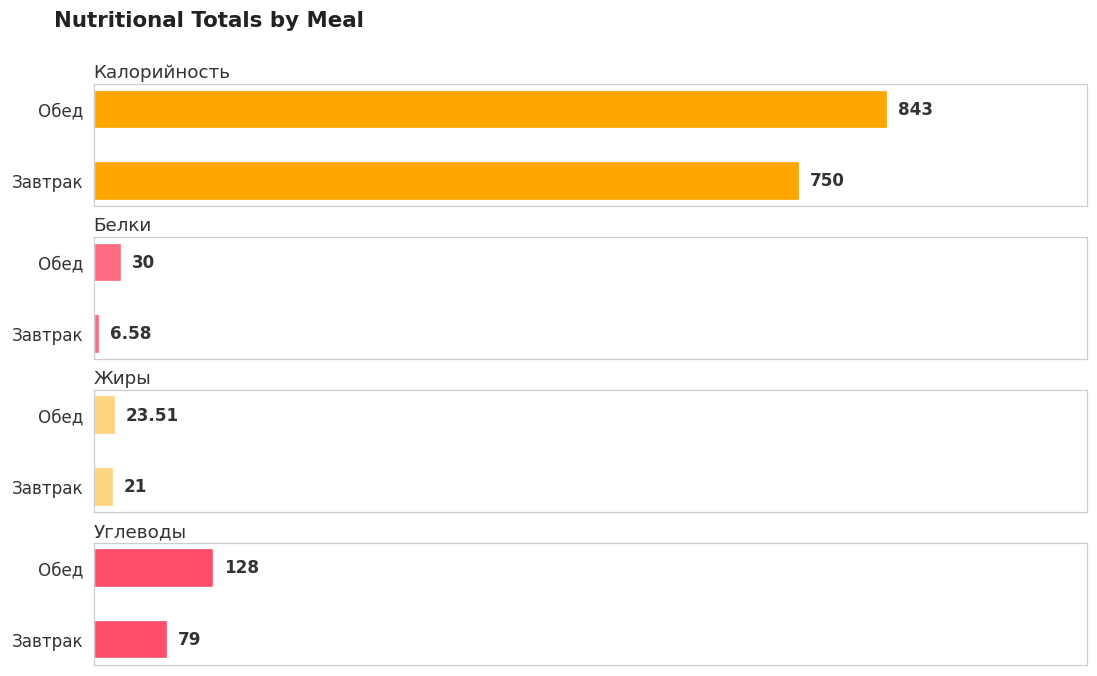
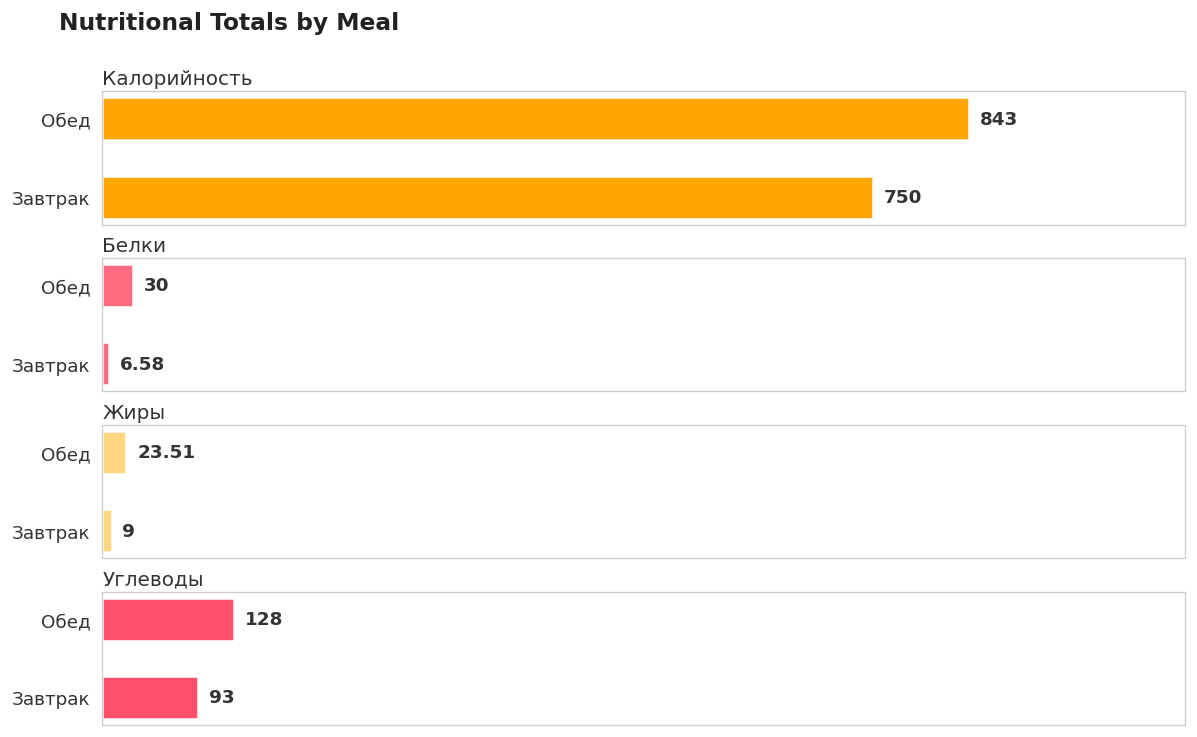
  {
    "Калорийность": {
      "Обед": 843,
      "Завтрак": 750
    },
    "Белки": {
      "Обед": 30,
      "Завтрак": 6.58
    },
    "Жиры": {
      "Обед": 23.51,
-     "Завтрак": 21
+     "Завтрак": 9
    },
    "Углеводы": {
      "Обед": 128,
-     "Завтрак": 79
+     "Завтрак": 93
    }
  }
